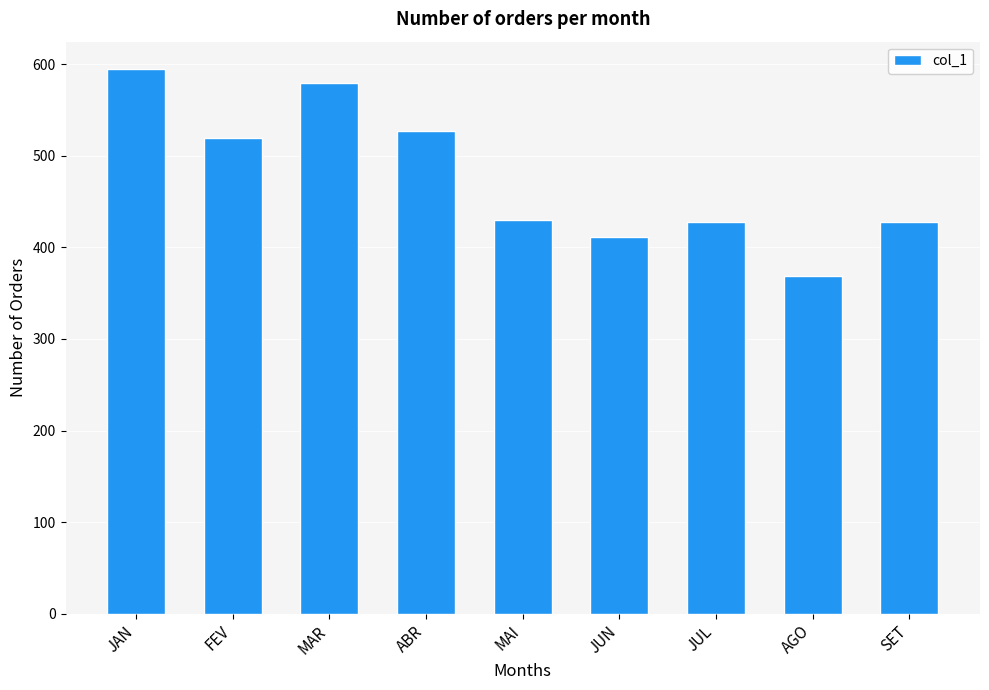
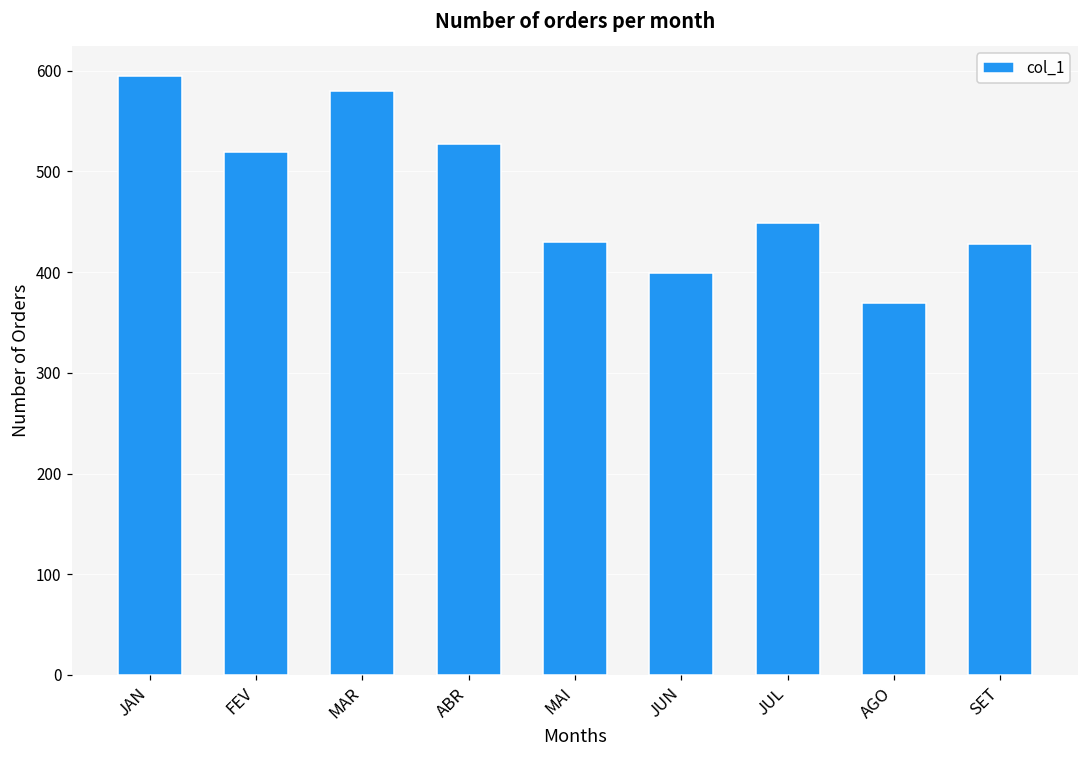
  {
    "JAN": 600,
    "FEV": 520,
    "MAR": 580,
    "ABR": 530,
    "MAI": 430,
-   "JUN": 410,
-   "JUL": 430,
+   "JUN": 400,
+   "JUL": 450,
    "AGO": 370,
    "SET": 430
  }
